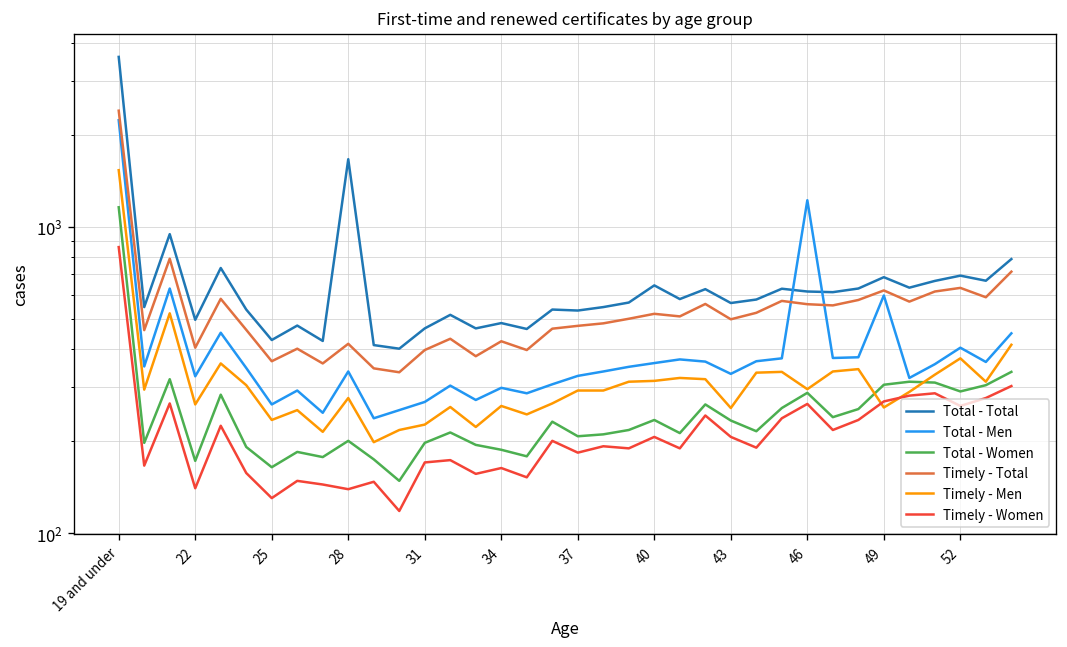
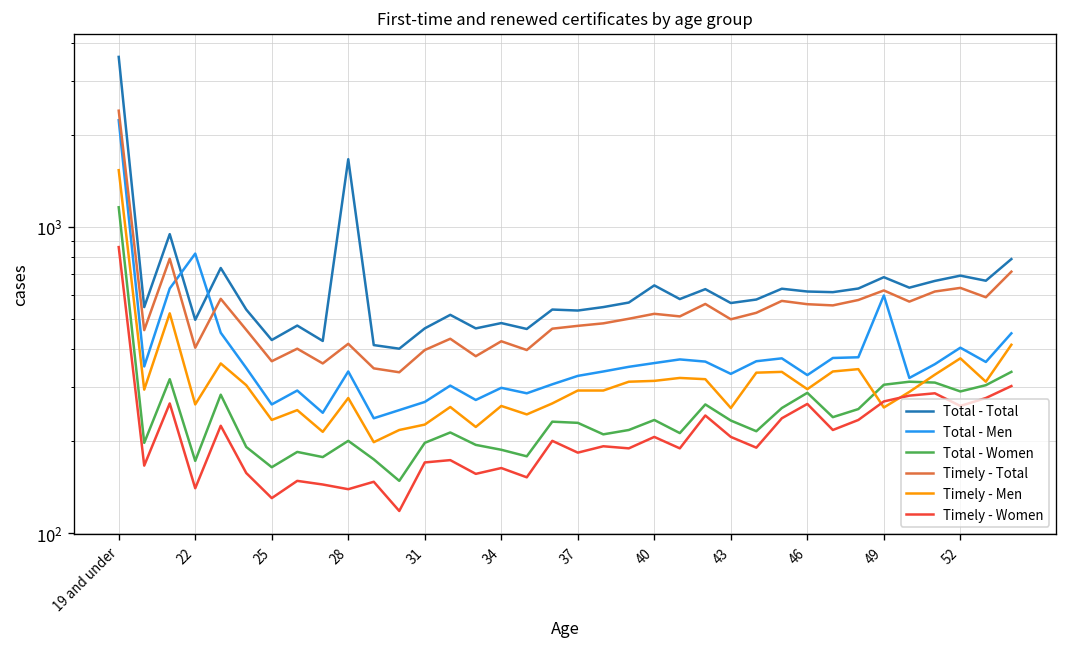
  {
    "Total - Total": {
      "19 and under": 3600,
      "22": 500,
      "25": 430,
      "28": 1700,
      "31": 470,
      "34": 490,
      "37": 530,
      "40": 640,
      "43": 560,
      "46": 620,
      "49": 690,
      "52": 690
    },
    "Total - Men": {
      "19 and under": 2200,
-     "22": 330,
+     "22": 820,
      "25": 260,
      "28": 340,
      "31": 270,
      "34": 300,
      "37": 330,
      "40": 360,
      "43": 330,
-     "46": 1200,
+     "46": 330,
      "49": 600,
      "52": 400
    },
    "Total - Women": {
      "19 and under": 1200,
      "22": 170,
      "25": 160,
      "28": 200,
      "31": 200,
      "34": 190,
-     "37": 210,
+     "37": 230,
      "40": 230,
      "43": 230,
      "46": 290,
      "49": 310,
      "52": 290
    },
    "Timely - Men": {
      "19 and under": 1500,
      "22": 260,
      "25": 230,
      "28": 280,
      "31": 230,
      "34": 260,
      "37": 290,
      "40": 310,
      "43": 260,
      "46": 300,
      "49": 260,
      "52": 370
    }
  }
